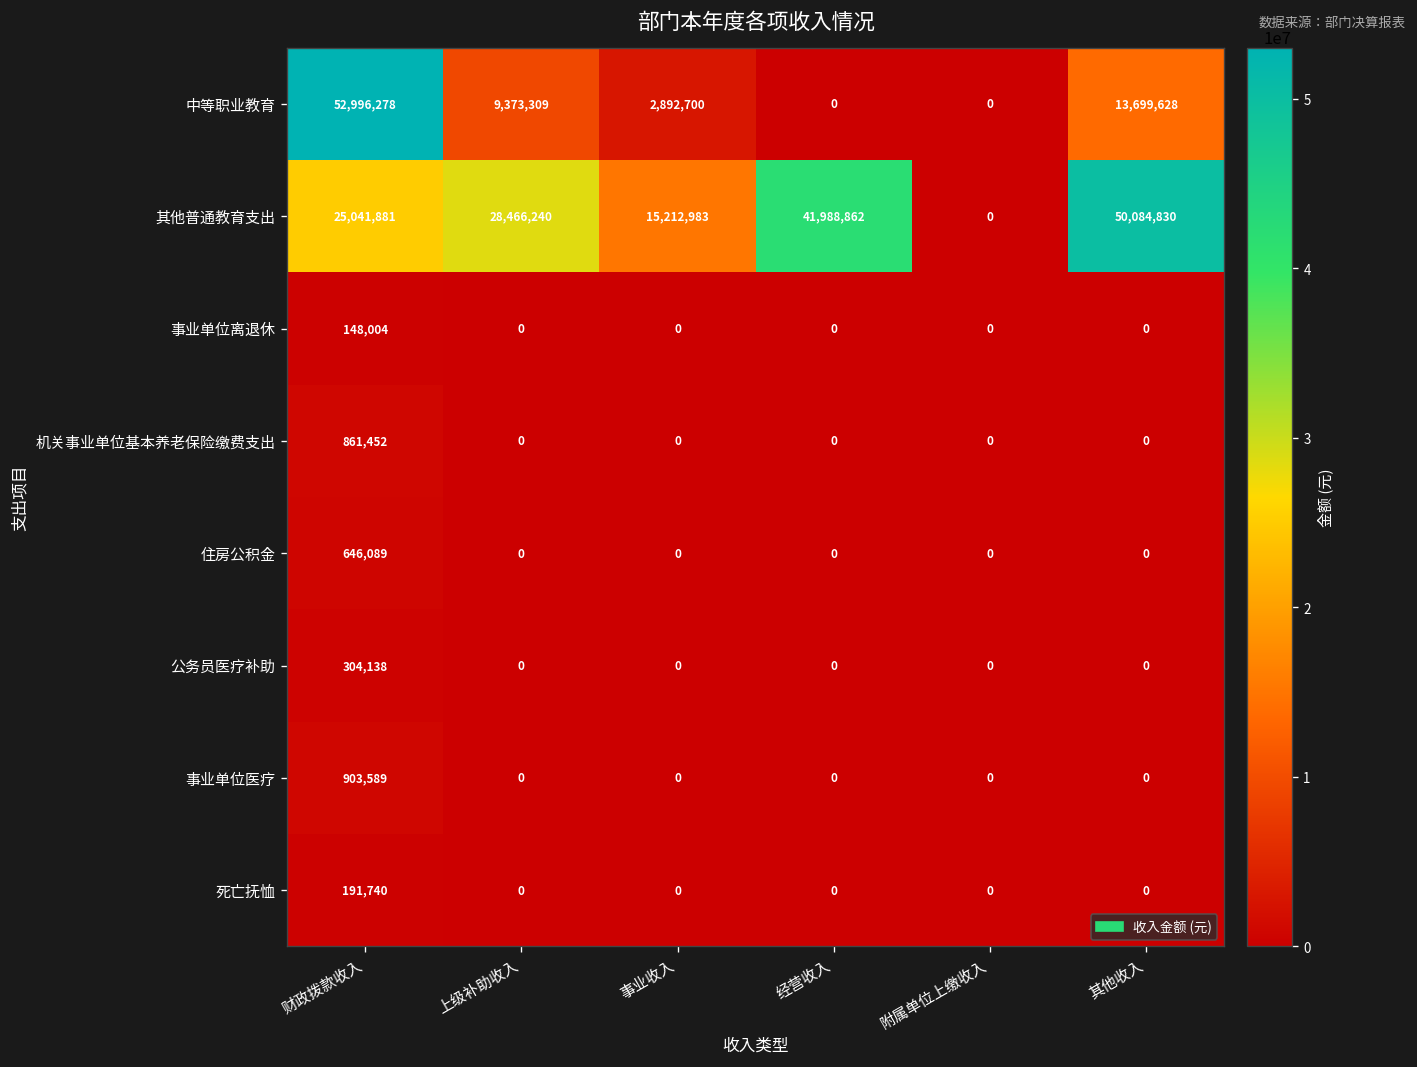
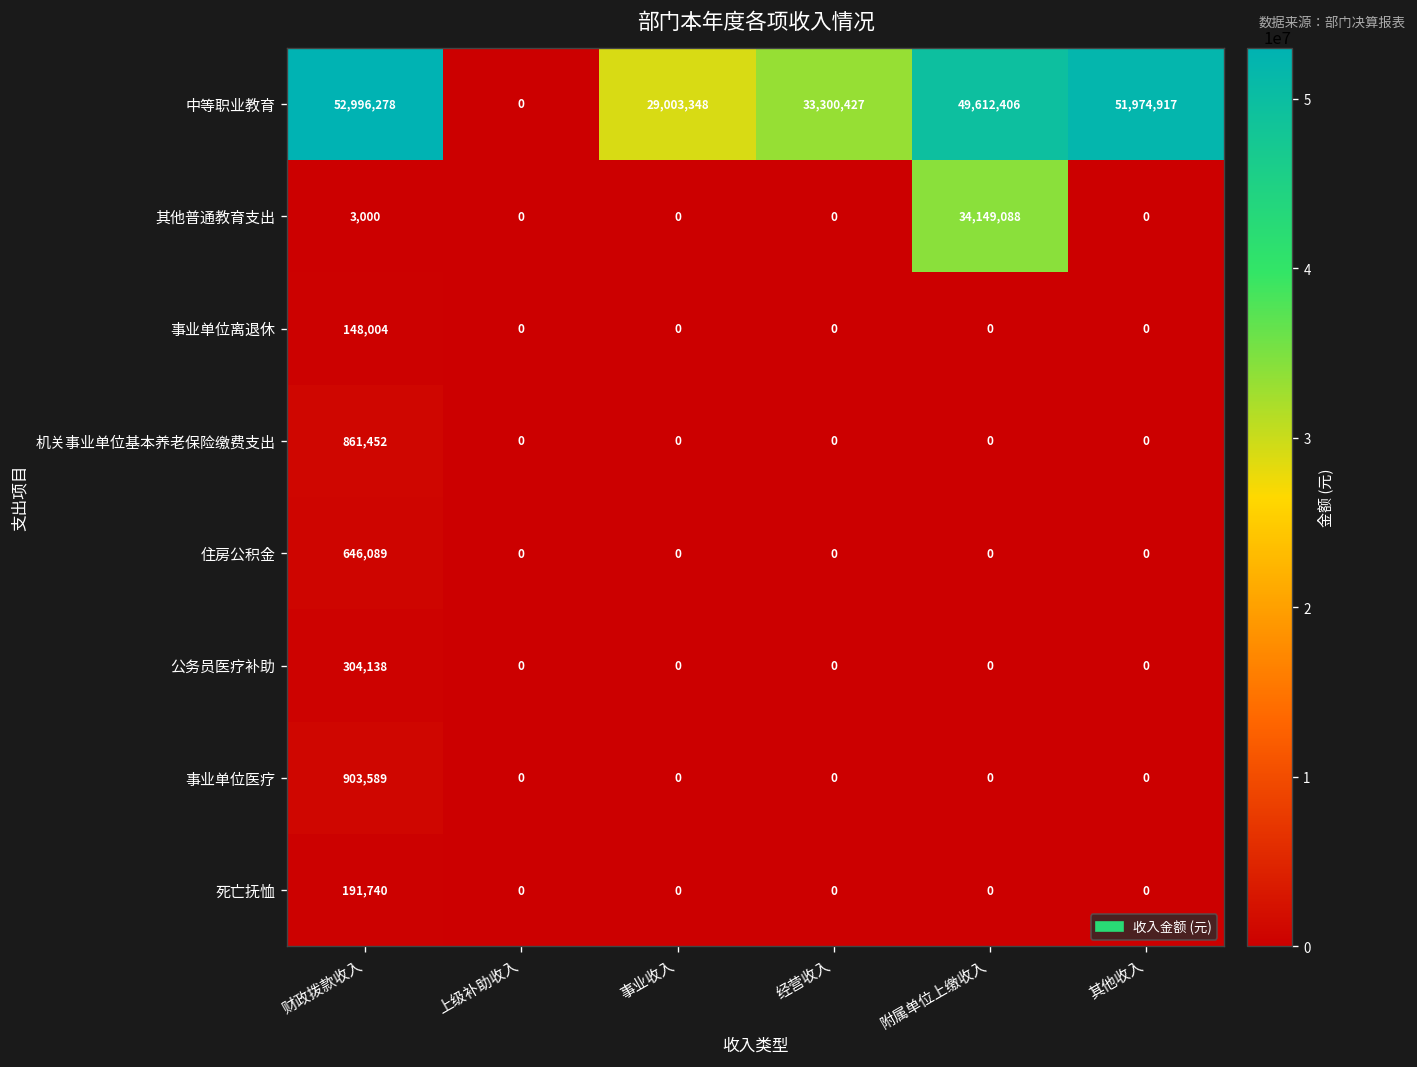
  {
    "中等职业教育": {
      "财政拨款收入": "52,996,278",
-     "上级补助收入": "9,373,309",
-     "事业收入": "2,892,700",
-     "经营收入": "0",
-     "附属单位上缴收入": "0",
-     "其他收入": "13,699,628"
+     "上级补助收入": "0",
+     "事业收入": "29,003,348",
+     "经营收入": "33,300,427",
+     "附属单位上缴收入": "49,612,406",
+     "其他收入": "51,974,917"
    },
    "其他普通教育支出": {
-     "财政拨款收入": "25,041,881",
-     "上级补助收入": "28,466,240",
-     "事业收入": "15,212,983",
-     "经营收入": "41,988,862",
-     "附属单位上缴收入": "0",
-     "其他收入": "50,084,830"
+     "财政拨款收入": "3,000",
+     "上级补助收入": "0",
+     "事业收入": "0",
+     "经营收入": "0",
+     "附属单位上缴收入": "34,149,088",
+     "其他收入": "0"
    },
    "事业单位离退休": {
      "财政拨款收入": "148,004",
      "上级补助收入": "0",
      "事业收入": "0",
      "经营收入": "0",
      "附属单位上缴收入": "0",
      "其他收入": "0"
    },
    "机关事业单位基本养老保险缴费支出": {
      "财政拨款收入": "861,452",
      "上级补助收入": "0",
      "事业收入": "0",
      "经营收入": "0",
      "附属单位上缴收入": "0",
      "其他收入": "0"
    },
    "住房公积金": {
      "财政拨款收入": "646,089",
      "上级补助收入": "0",
      "事业收入": "0",
      "经营收入": "0",
      "附属单位上缴收入": "0",
      "其他收入": "0"
    },
    "公务员医疗补助": {
      "财政拨款收入": "304,138",
      "上级补助收入": "0",
      "事业收入": "0",
      "经营收入": "0",
      "附属单位上缴收入": "0",
      "其他收入": "0"
    },
    "事业单位医疗": {
      "财政拨款收入": "903,589",
      "上级补助收入": "0",
      "事业收入": "0",
      "经营收入": "0",
      "附属单位上缴收入": "0",
      "其他收入": "0"
    },
    "死亡抚恤": {
      "财政拨款收入": "191,740",
      "上级补助收入": "0",
      "事业收入": "0",
      "经营收入": "0",
      "附属单位上缴收入": "0",
      "其他收入": "0"
    }
  }
